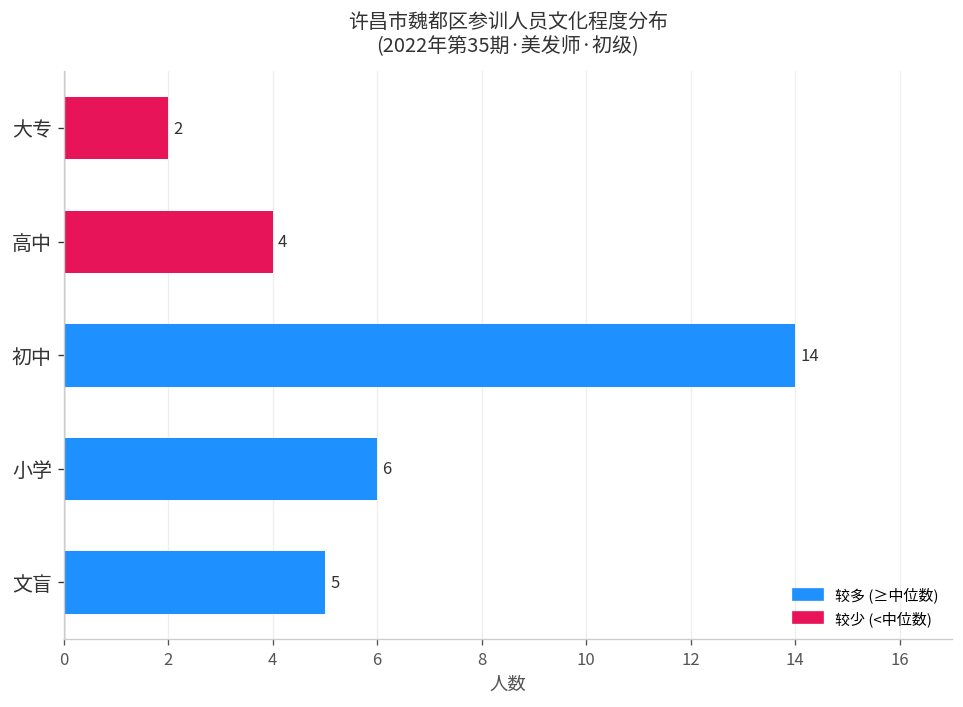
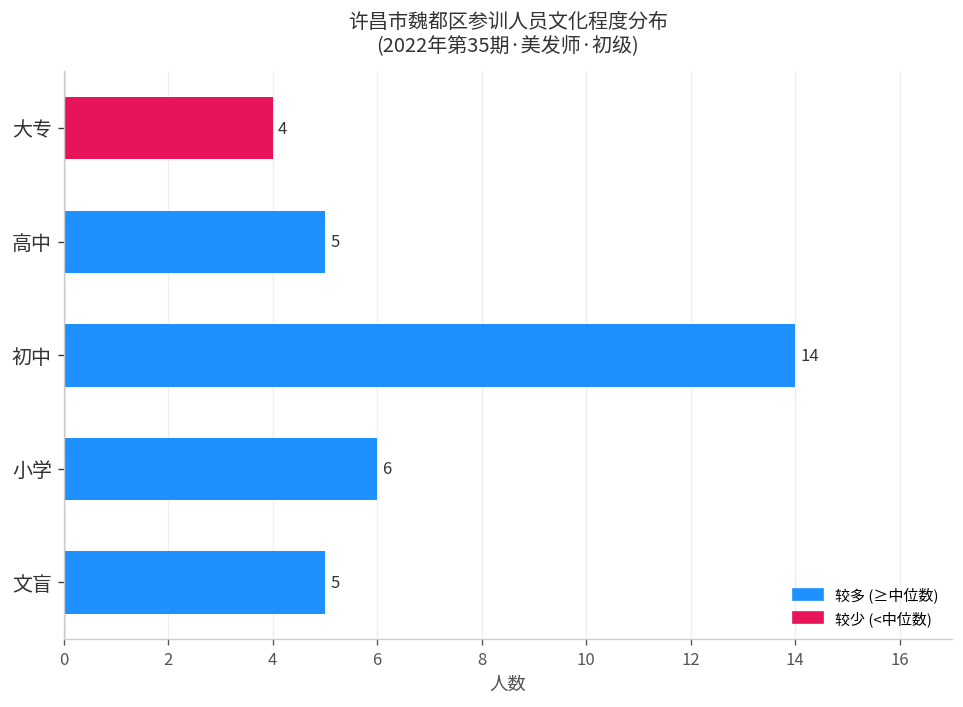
  {
-   "大专": 2,
-   "高中": 4,
+   "大专": 4,
+   "高中": 5,
    "初中": 14,
    "小学": 6,
    "文盲": 5
  }
